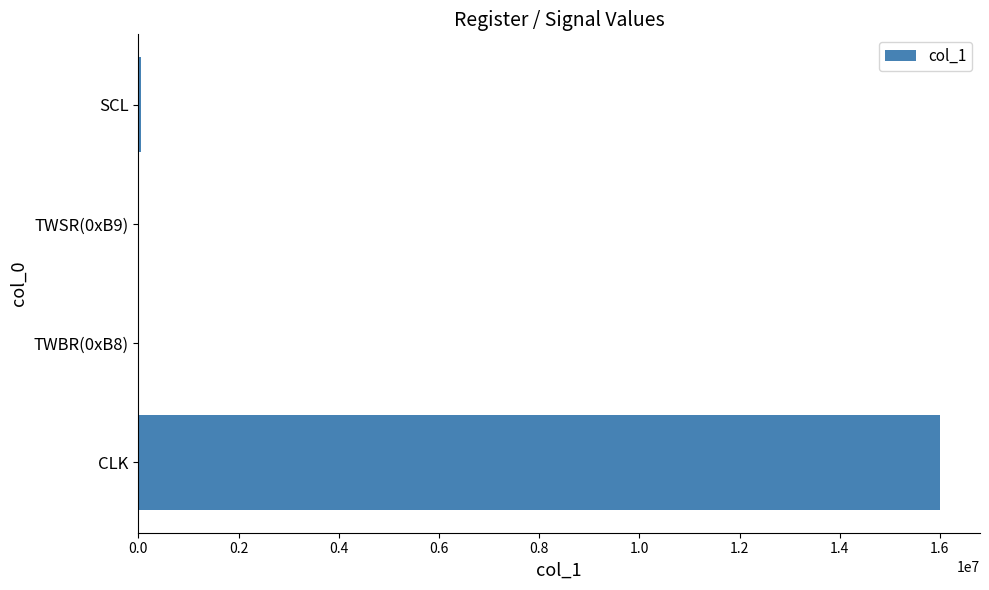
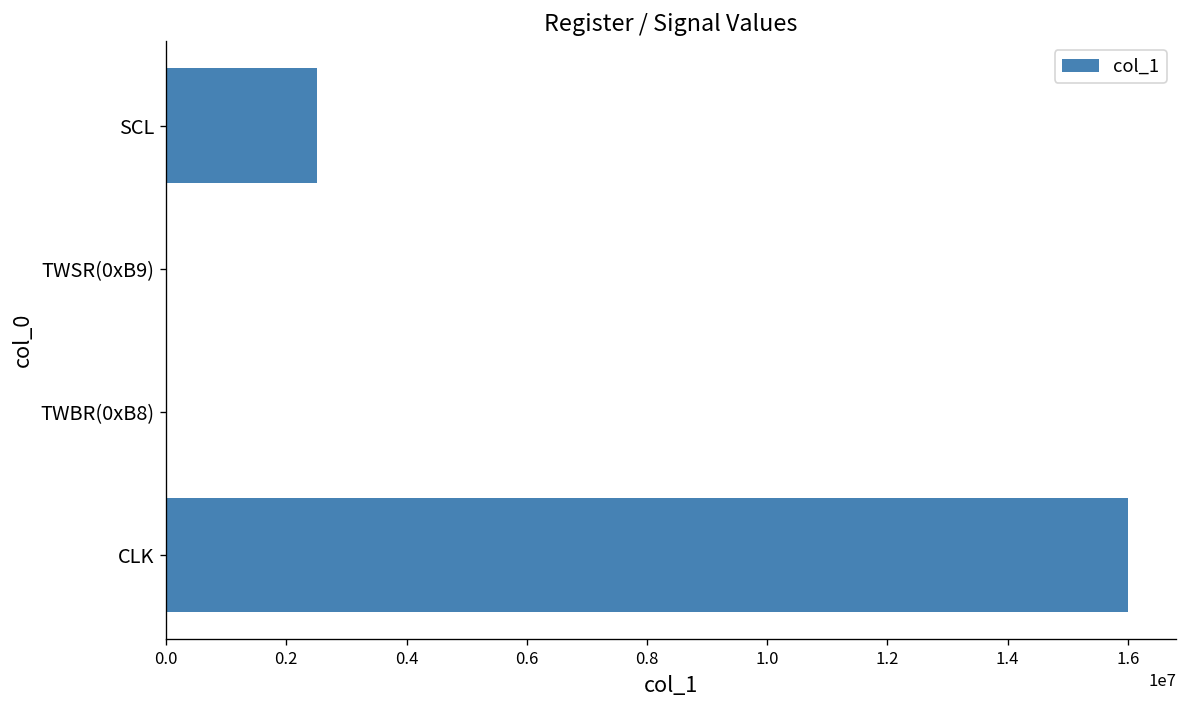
  {
-   "SCL": 0,
+   "SCL": 2500000,
    "CLK": 16000000
  }
